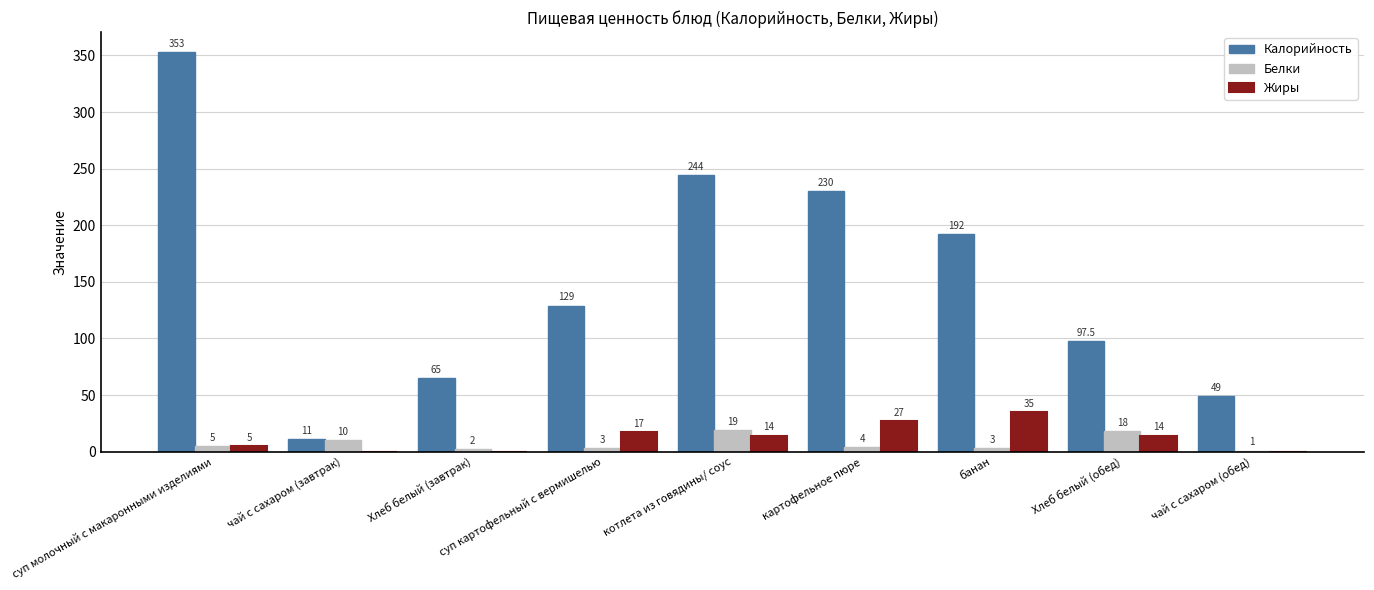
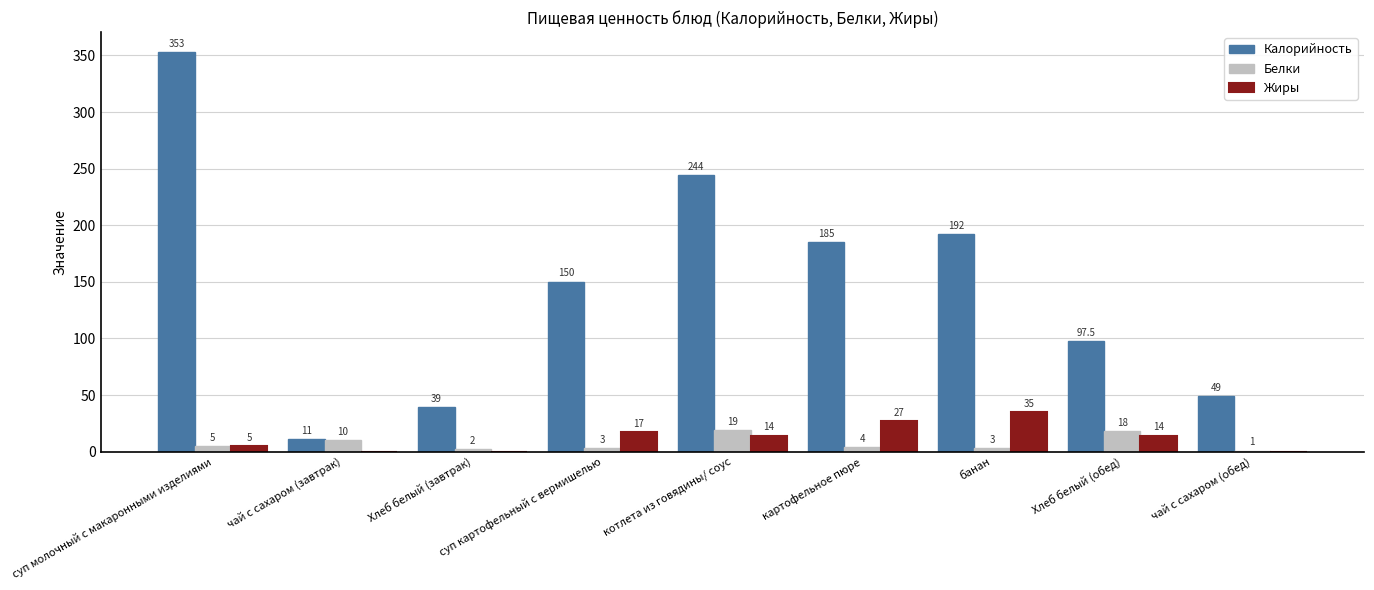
  {
    "Калорийность": {
      "суп молочный с макаронными изделиями": 353,
      "чай с сахаром (завтрак)": 11,
-     "Хлеб белый (завтрак)": 65,
-     "суп картофельный с вермишелью": 129,
+     "Хлеб белый (завтрак)": 39,
+     "суп картофельный с вермишелью": 150,
      "котлета из говядины/ соус": 244,
-     "картофельное пюре": 230,
+     "картофельное пюре": 185,
      "банан": 192,
      "Хлеб белый (обед)": 97.5,
      "чай с сахаром (обед)": 49
    },
    "Белки": {
      "суп молочный с макаронными изделиями": 5,
      "чай с сахаром (завтрак)": 10,
      "Хлеб белый (завтрак)": 2,
      "суп картофельный с вермишелью": 3,
      "котлета из говядины/ соус": 19,
      "картофельное пюре": 4,
      "банан": 3,
      "Хлеб белый (обед)": 18,
      "чай с сахаром (обед)": 1
    },
    "Жиры": {
      "суп молочный с макаронными изделиями": 5,
      "суп картофельный с вермишелью": 17,
      "котлета из говядины/ соус": 14,
      "картофельное пюре": 27,
      "банан": 35,
      "Хлеб белый (обед)": 14
    }
  }
